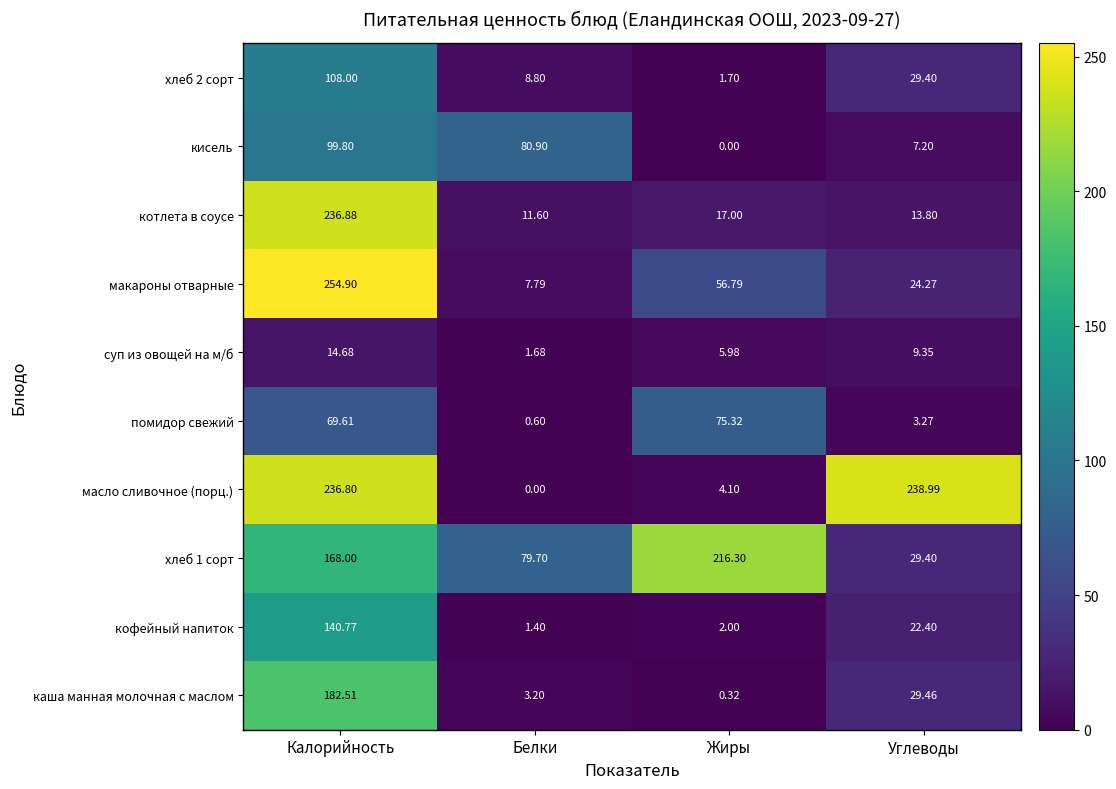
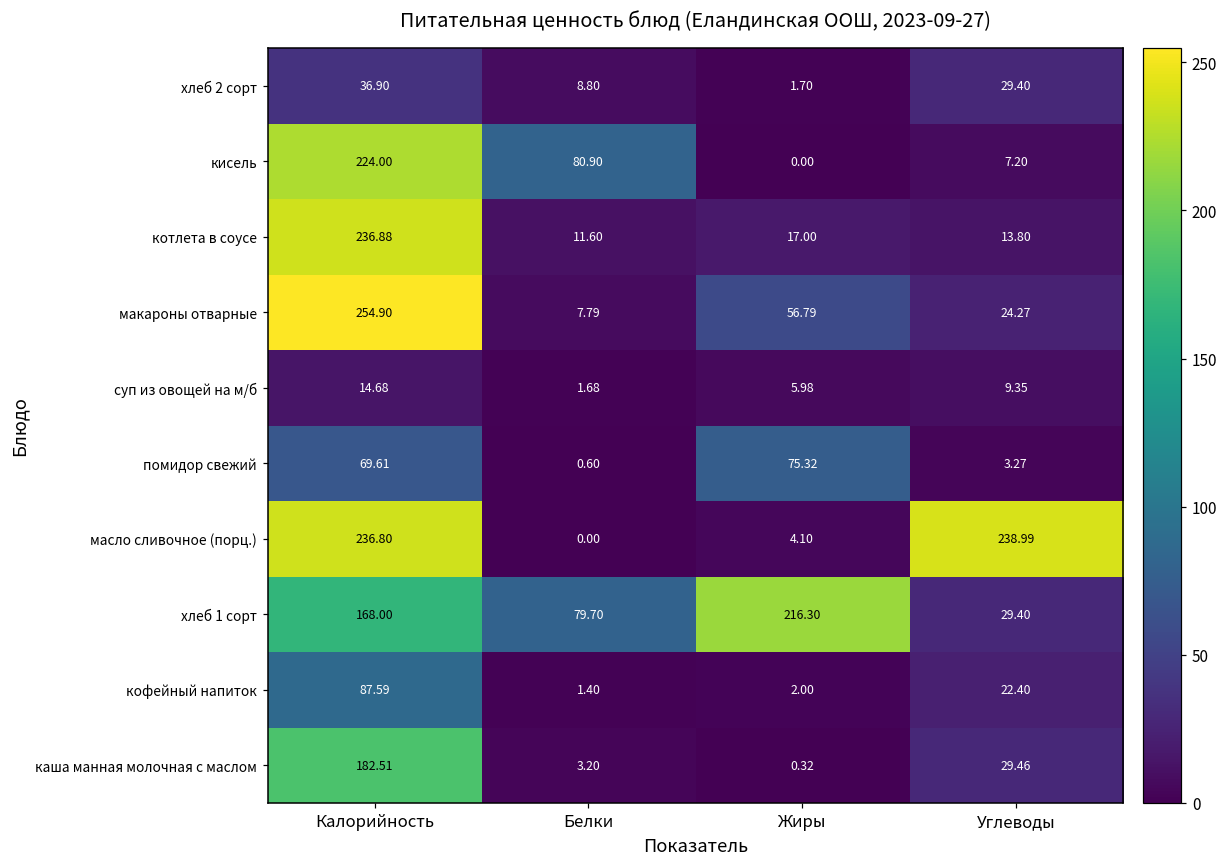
  {
    "хлеб 2 сорт": {
-     "Калорийность": 108.00,
+     "Калорийность": 36.90,
      "Белки": 8.80,
      "Жиры": 1.70,
      "Углеводы": 29.40
    },
    "кисель": {
-     "Калорийность": 99.80,
+     "Калорийность": 224.00,
      "Белки": 80.90,
      "Жиры": 0.00,
      "Углеводы": 7.20
    },
    "котлета в соусе": {
      "Калорийность": 236.88,
      "Белки": 11.60,
      "Жиры": 17.00,
      "Углеводы": 13.80
    },
    "макароны отварные": {
      "Калорийность": 254.90,
      "Белки": 7.79,
      "Жиры": 56.79,
      "Углеводы": 24.27
    },
    "суп из овощей на м/б": {
      "Калорийность": 14.68,
      "Белки": 1.68,
      "Жиры": 5.98,
      "Углеводы": 9.35
    },
    "помидор свежий": {
      "Калорийность": 69.61,
      "Белки": 0.60,
      "Жиры": 75.32,
      "Углеводы": 3.27
    },
    "масло сливочное (порц.)": {
      "Калорийность": 236.80,
      "Белки": 0.00,
      "Жиры": 4.10,
      "Углеводы": 238.99
    },
    "хлеб 1 сорт": {
      "Калорийность": 168.00,
      "Белки": 79.70,
      "Жиры": 216.30,
      "Углеводы": 29.40
    },
    "кофейный напиток": {
-     "Калорийность": 140.77,
+     "Калорийность": 87.59,
      "Белки": 1.40,
      "Жиры": 2.00,
      "Углеводы": 22.40
    },
    "каша манная молочная с маслом": {
      "Калорийность": 182.51,
      "Белки": 3.20,
      "Жиры": 0.32,
      "Углеводы": 29.46
    }
  }
